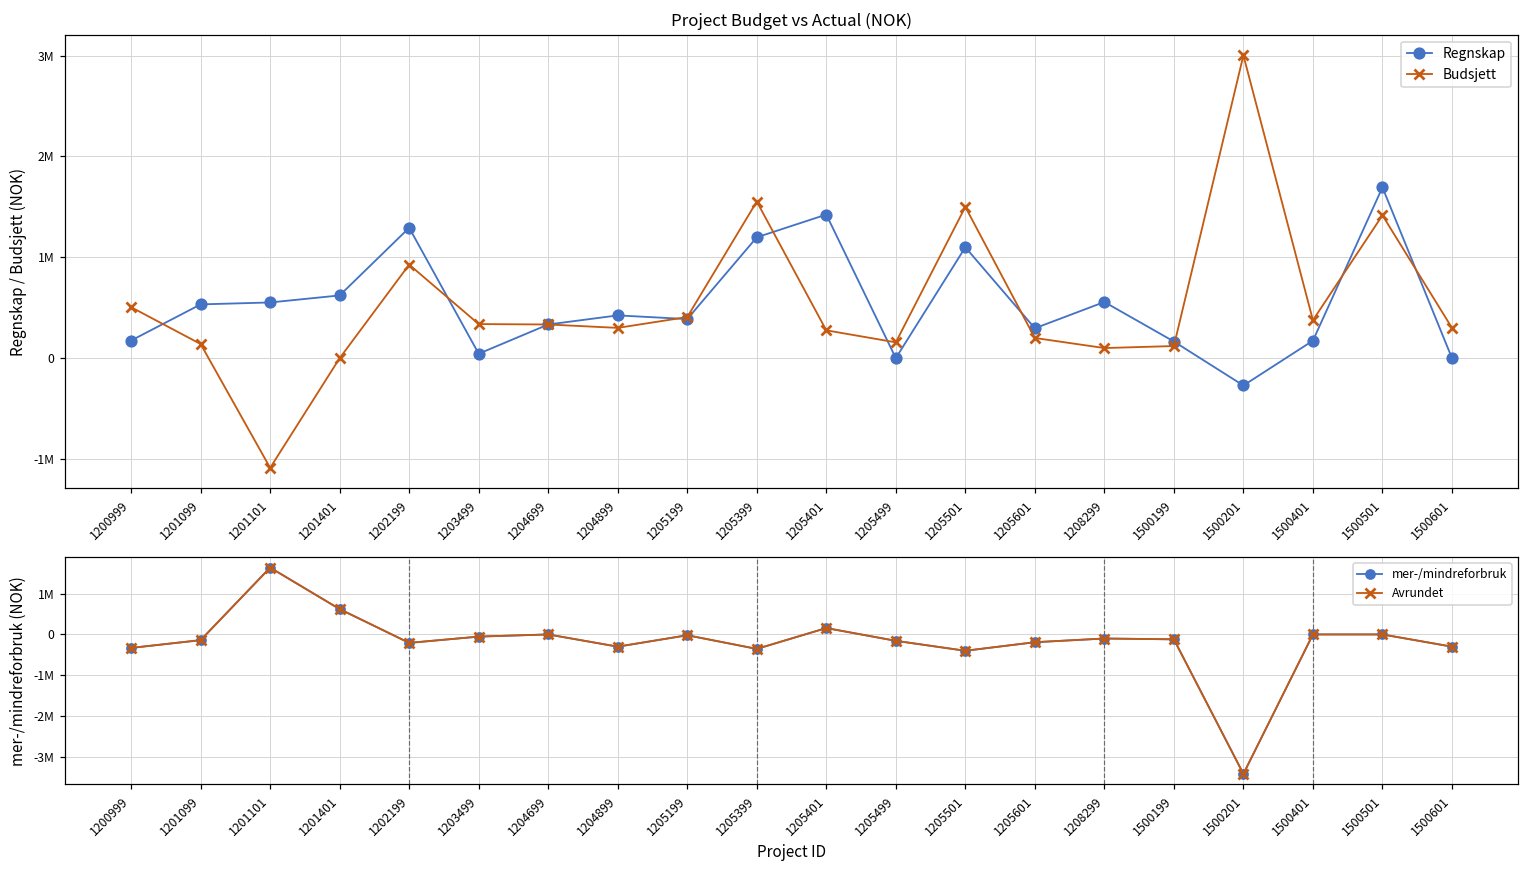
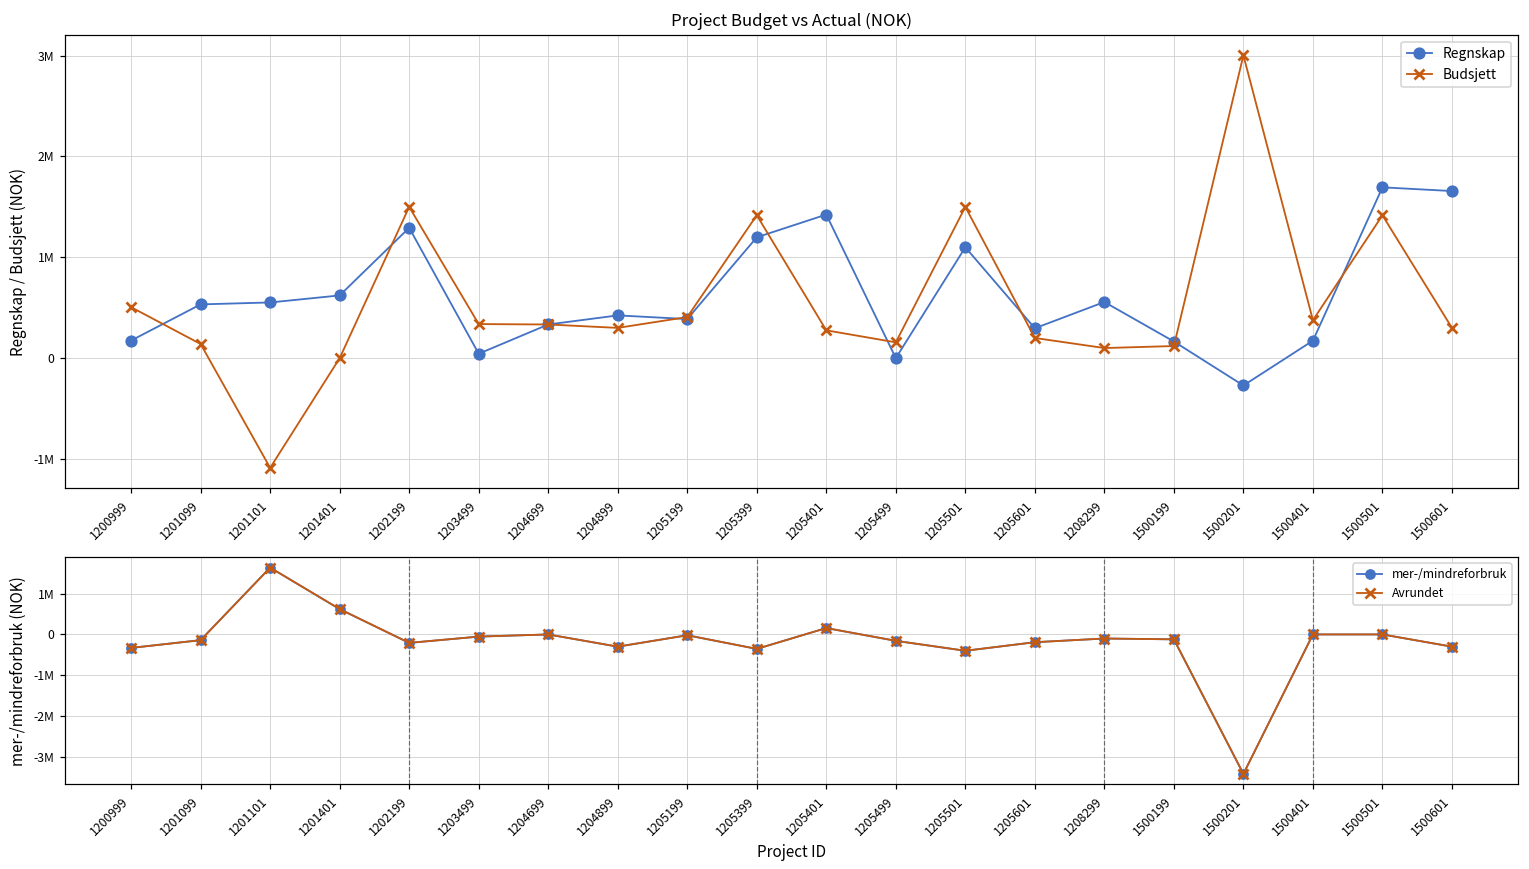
  {
    "Project Budget vs Actual (NOK)": {
      "Regnskap": {
        "1200999": 200000,
        "1201099": 500000,
        "1201101": 600000,
        "1201401": 600000,
        "1202199": 1300000,
        "1203499": 0,
        "1204899": 400000,
        "1205399": 1200000,
        "1205401": 1400000,
        "1205499": 0,
        "1205501": 1100000,
        "1205601": 300000,
        "1208299": 600000,
        "1500199": 200000,
        "1500201": -300000,
        "1500401": 200000,
        "1500501": 1700000,
-       "1500601": 0
+       "1500601": 1700000
      },
      "Budsjett": {
        "1200999": 500000,
        "1201099": 100000,
        "1201101": -1100000,
        "1201401": 0,
-       "1202199": 900000,
+       "1202199": 1500000,
        "1203499": 300000,
        "1204899": 300000,
-       "1205399": 1600000,
+       "1205399": 1400000,
        "1205401": 300000,
        "1205499": 200000,
        "1205501": 1500000,
        "1205601": 200000,
        "1208299": 100000,
        "1500199": 100000,
        "1500201": 3000000,
        "1500401": 400000,
        "1500501": 1400000,
        "1500601": 300000
      }
    }
  }
